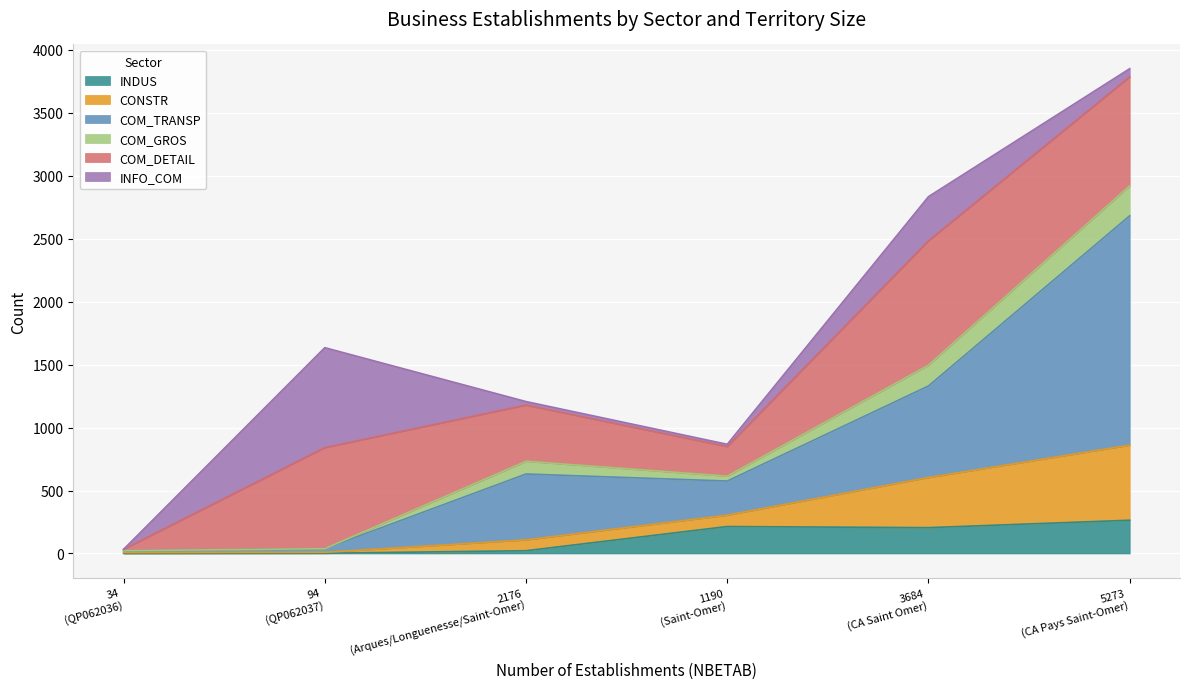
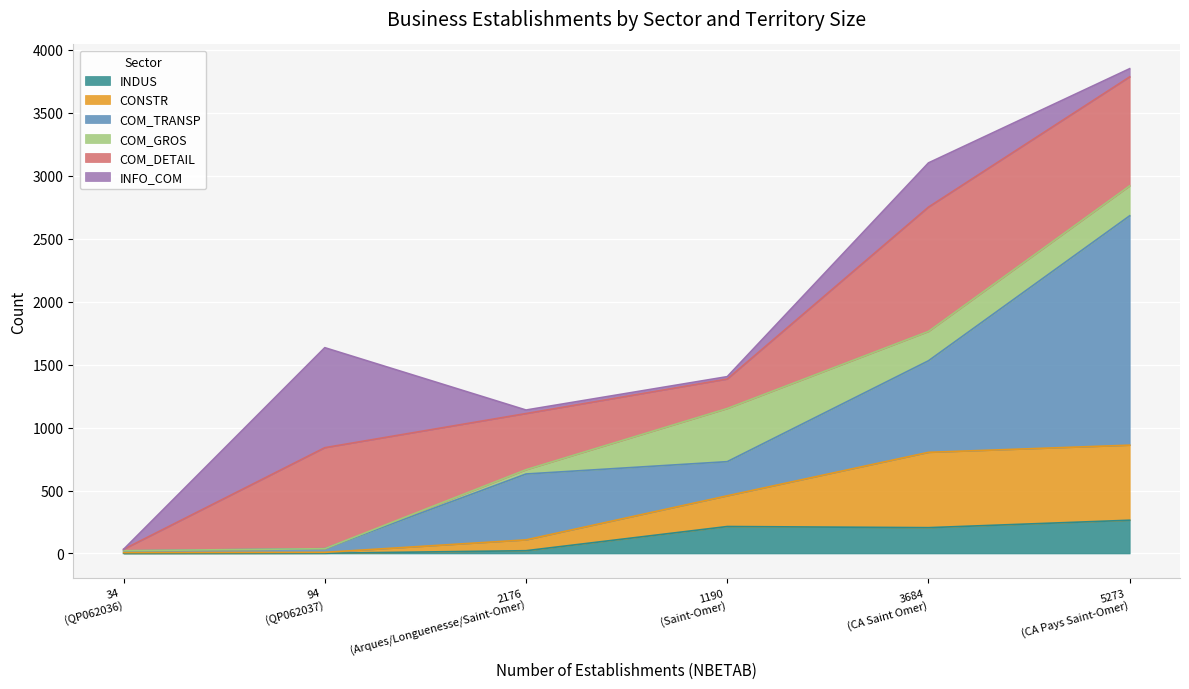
  {
    "INDUS": {
      "2176 (Arques/Longuenesse/Saint-Omer)": 20,
      "1190 (Saint-Omer)": 210,
      "3684 (CA Saint Omer)": 210,
      "5273 (CA Pays Saint-Omer)": 260
    },
    "CONSTR": {
      "2176 (Arques/Longuenesse/Saint-Omer)": 90,
-     "1190 (Saint-Omer)": 90,
-     "3684 (CA Saint Omer)": 400,
+     "1190 (Saint-Omer)": 240,
+     "3684 (CA Saint Omer)": 600,
      "5273 (CA Pays Saint-Omer)": 600
    },
    "COM_TRANSP": {
      "2176 (Arques/Longuenesse/Saint-Omer)": 520,
      "1190 (Saint-Omer)": 270,
      "3684 (CA Saint Omer)": 730,
      "5273 (CA Pays Saint-Omer)": 1820
    },
    "COM_GROS": {
-     "2176 (Arques/Longuenesse/Saint-Omer)": 100,
-     "1190 (Saint-Omer)": 40,
-     "3684 (CA Saint Omer)": 170,
+     "2176 (Arques/Longuenesse/Saint-Omer)": 30,
+     "1190 (Saint-Omer)": 420,
+     "3684 (CA Saint Omer)": 230,
      "5273 (CA Pays Saint-Omer)": 240
    },
    "COM_DETAIL": {
      "94 (QP062037)": 800,
      "2176 (Arques/Longuenesse/Saint-Omer)": 450,
      "3684 (CA Saint Omer)": 990,
      "5273 (CA Pays Saint-Omer)": 870
    },
    "INFO_COM": {
      "94 (QP062037)": 790,
      "2176 (Arques/Longuenesse/Saint-Omer)": 30,
      "3684 (CA Saint Omer)": 350,
      "5273 (CA Pays Saint-Omer)": 70
    }
  }
